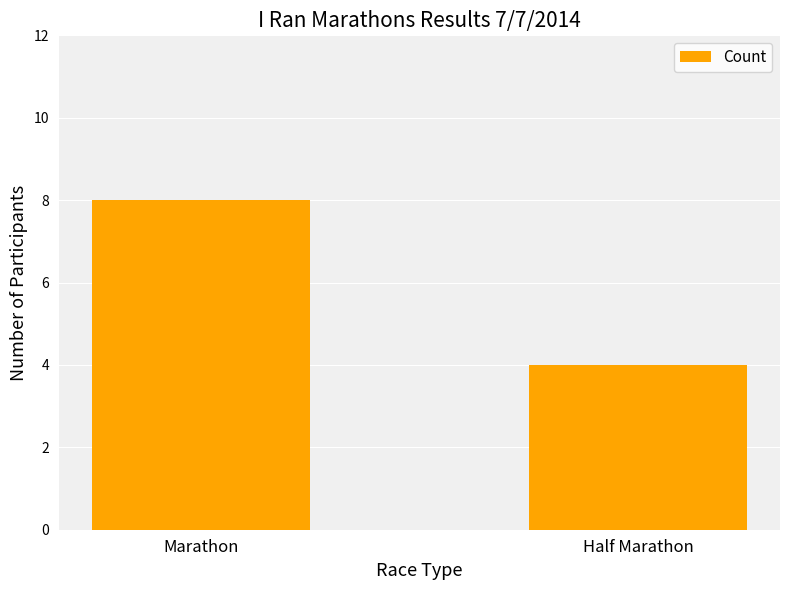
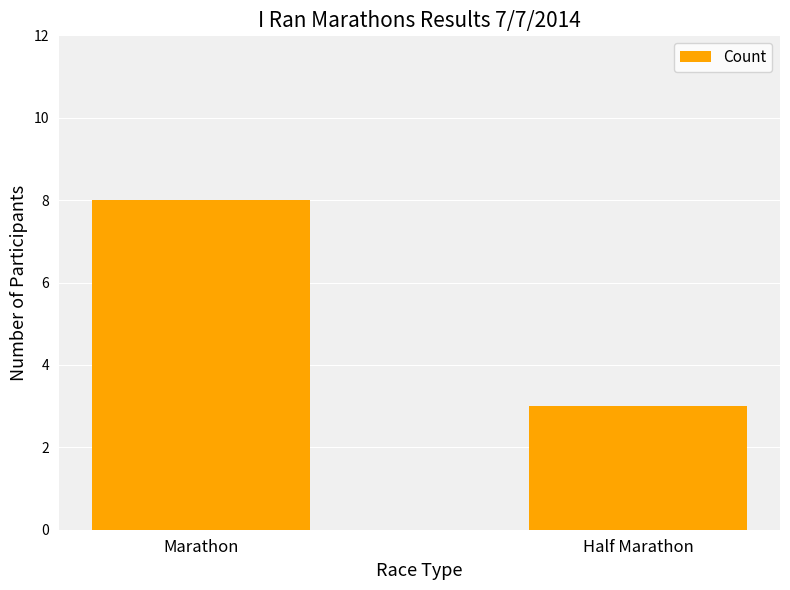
  {
    "Marathon": 8,
-   "Half Marathon": 4
+   "Half Marathon": 3
  }
